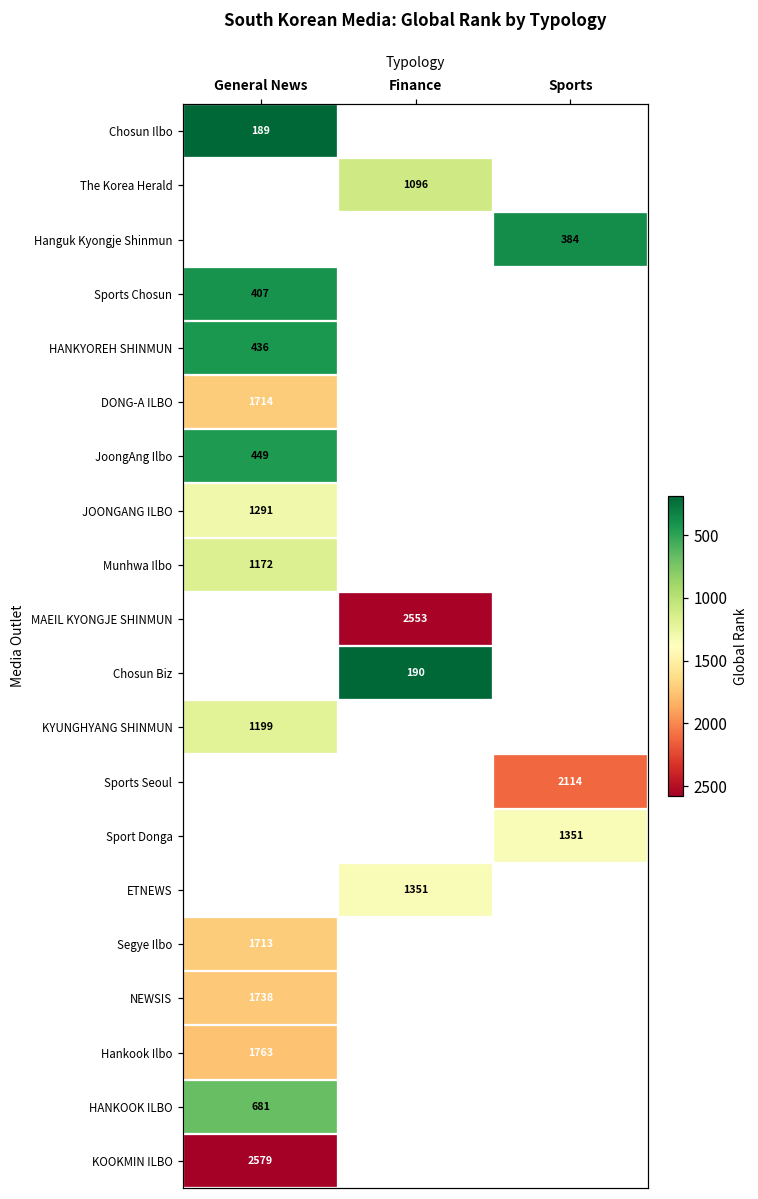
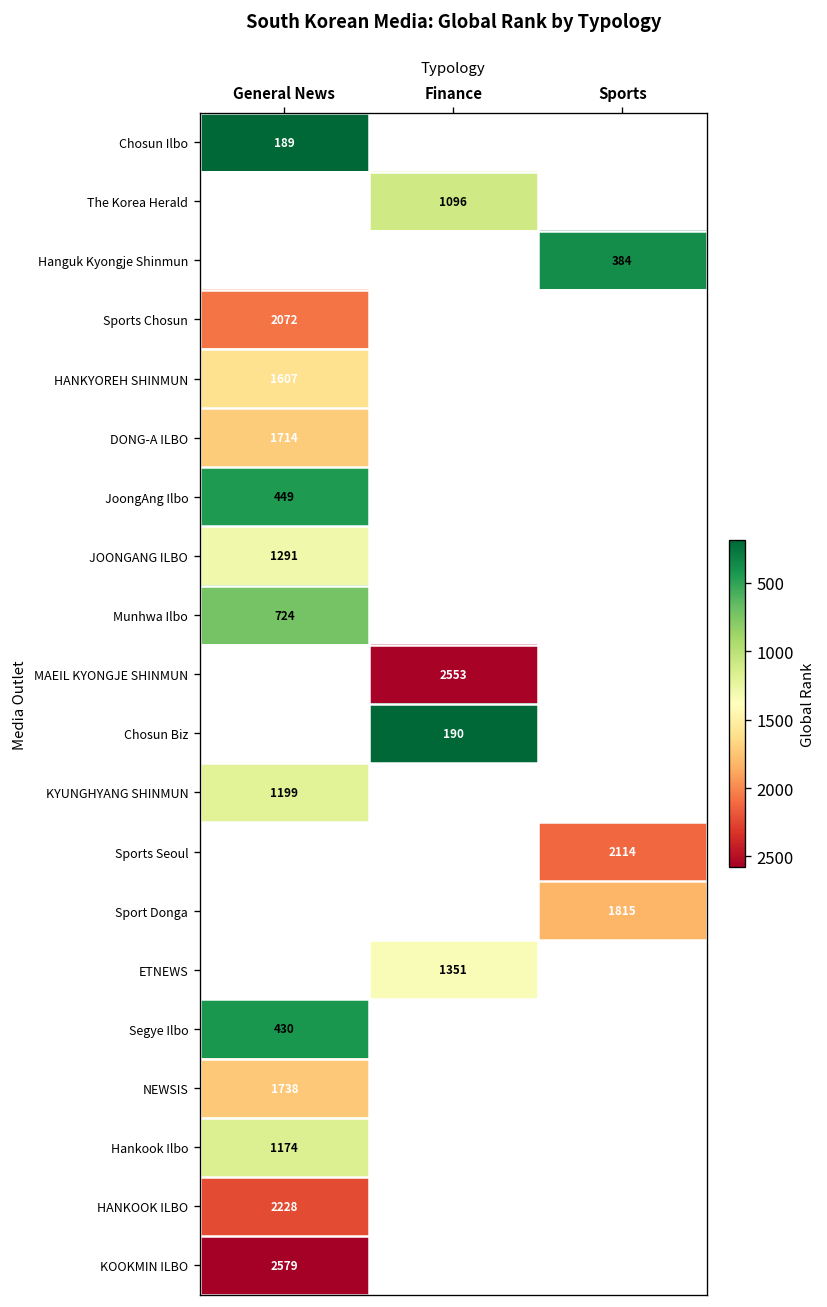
  {
    "Chosun Ilbo": {
      "General News": 189
    },
    "The Korea Herald": {
      "Finance": 1096
    },
    "Hanguk Kyongje Shinmun": {
      "Sports": 384
    },
    "Sports Chosun": {
-     "General News": 407
+     "General News": 2072
    },
    "HANKYOREH SHINMUN": {
-     "General News": 436
+     "General News": 1607
    },
    "DONG-A ILBO": {
      "General News": 1714
    },
    "JoongAng Ilbo": {
      "General News": 449
    },
    "JOONGANG ILBO": {
      "General News": 1291
    },
    "Munhwa Ilbo": {
-     "General News": 1172
+     "General News": 724
    },
    "MAEIL KYONGJE SHINMUN": {
      "Finance": 2553
    },
    "Chosun Biz": {
      "Finance": 190
    },
    "KYUNGHYANG SHINMUN": {
      "General News": 1199
    },
    "Sports Seoul": {
      "Sports": 2114
    },
    "Sport Donga": {
-     "Sports": 1351
+     "Sports": 1815
    },
    "ETNEWS": {
      "Finance": 1351
    },
    "Segye Ilbo": {
-     "General News": 1713
+     "General News": 430
    },
    "NEWSIS": {
      "General News": 1738
    },
    "Hankook Ilbo": {
-     "General News": 1763
+     "General News": 1174
    },
    "HANKOOK ILBO": {
-     "General News": 681
+     "General News": 2228
    },
    "KOOKMIN ILBO": {
      "General News": 2579
    }
  }
